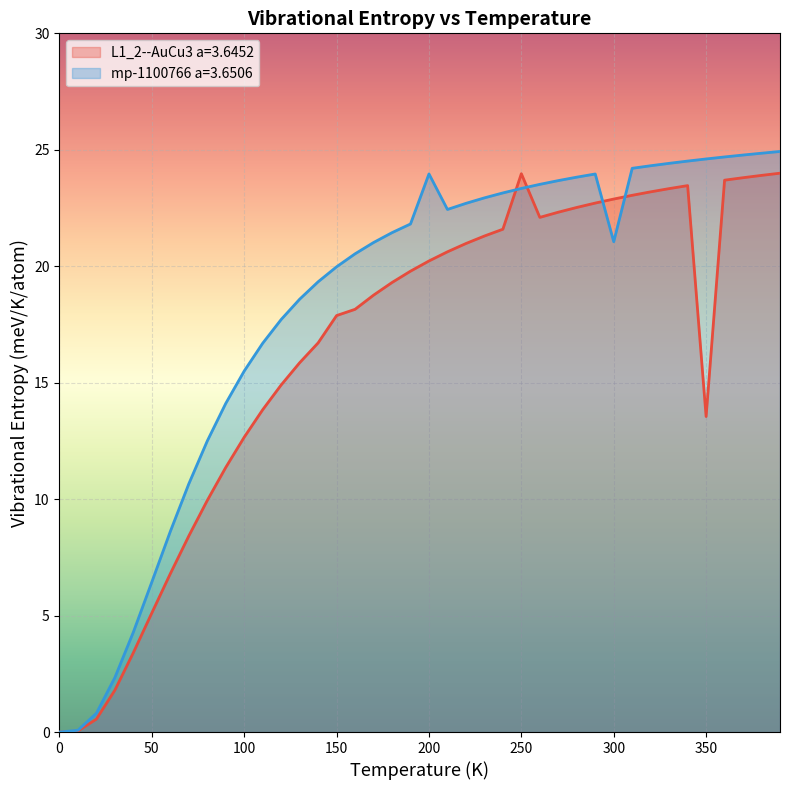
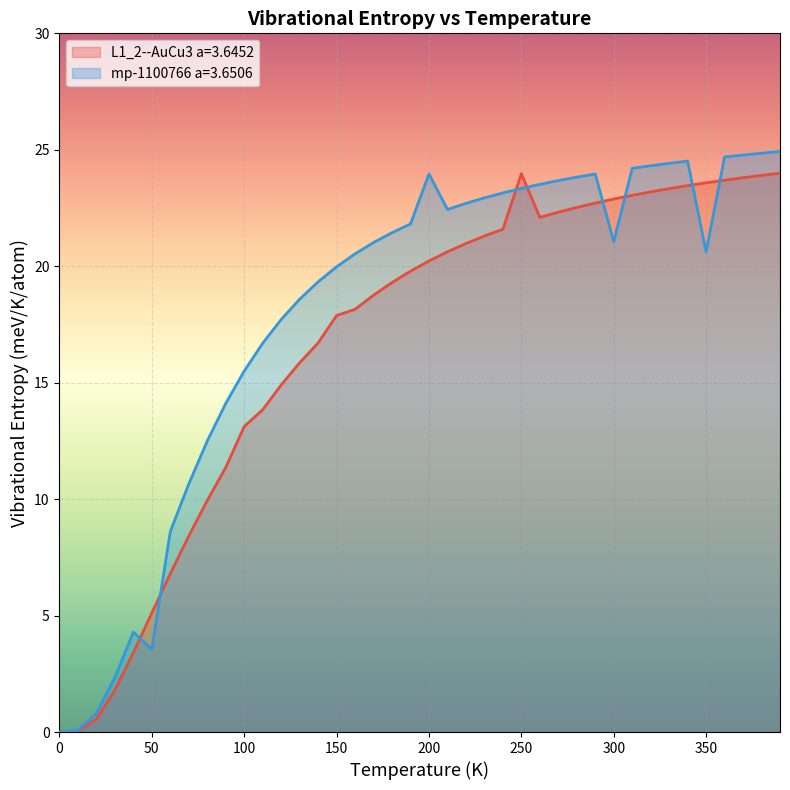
  {
    "L1_2--AuCu3 a=3.6452": {
      "50": 5.1,
-     "100": 12.7,
+     "100": 13.1,
      "150": 17.9,
      "200": 20.2,
      "250": 24.0,
      "300": 22.9,
-     "350": 13.5
+     "350": 23.6
    },
    "mp-1100766 a=3.6506": {
-     "50": 6.4,
+     "50": 3.5,
      "100": 15.5,
      "150": 20.0,
      "200": 24.0,
      "250": 23.3,
      "300": 21.1,
-     "350": 24.6
+     "350": 20.6
    }
  }
